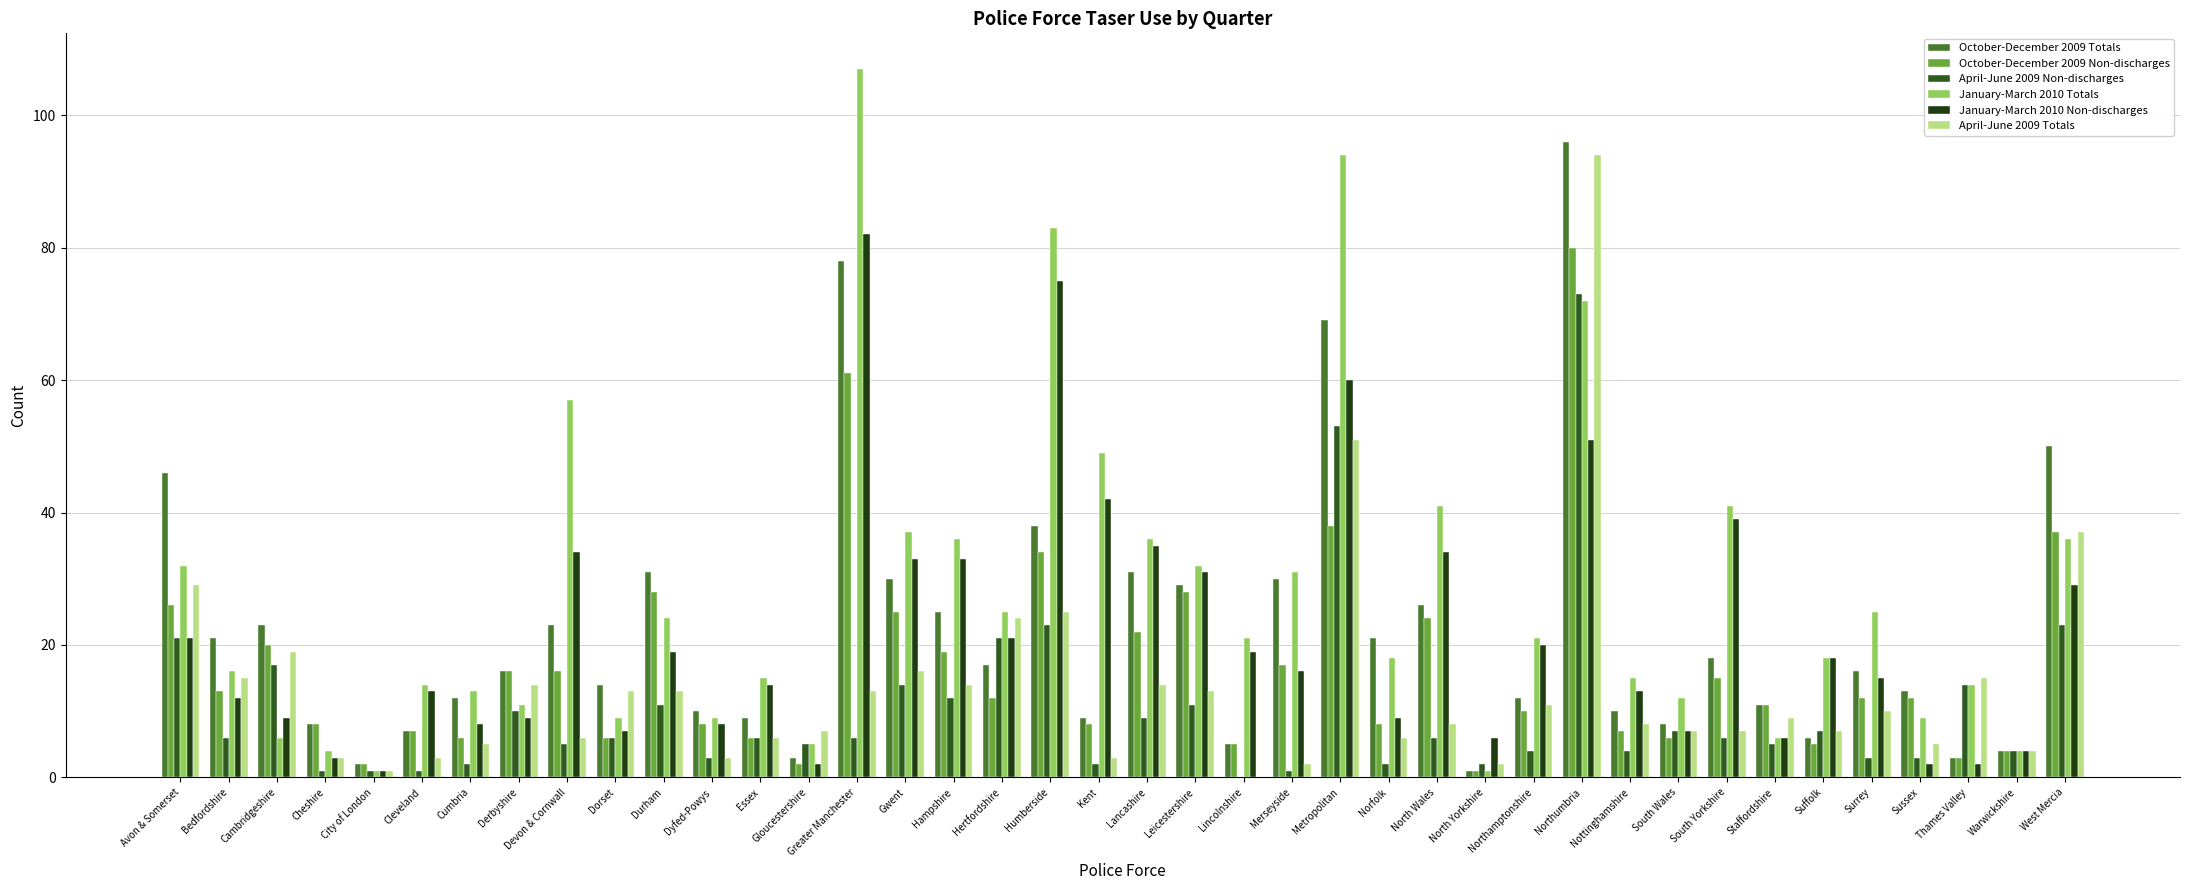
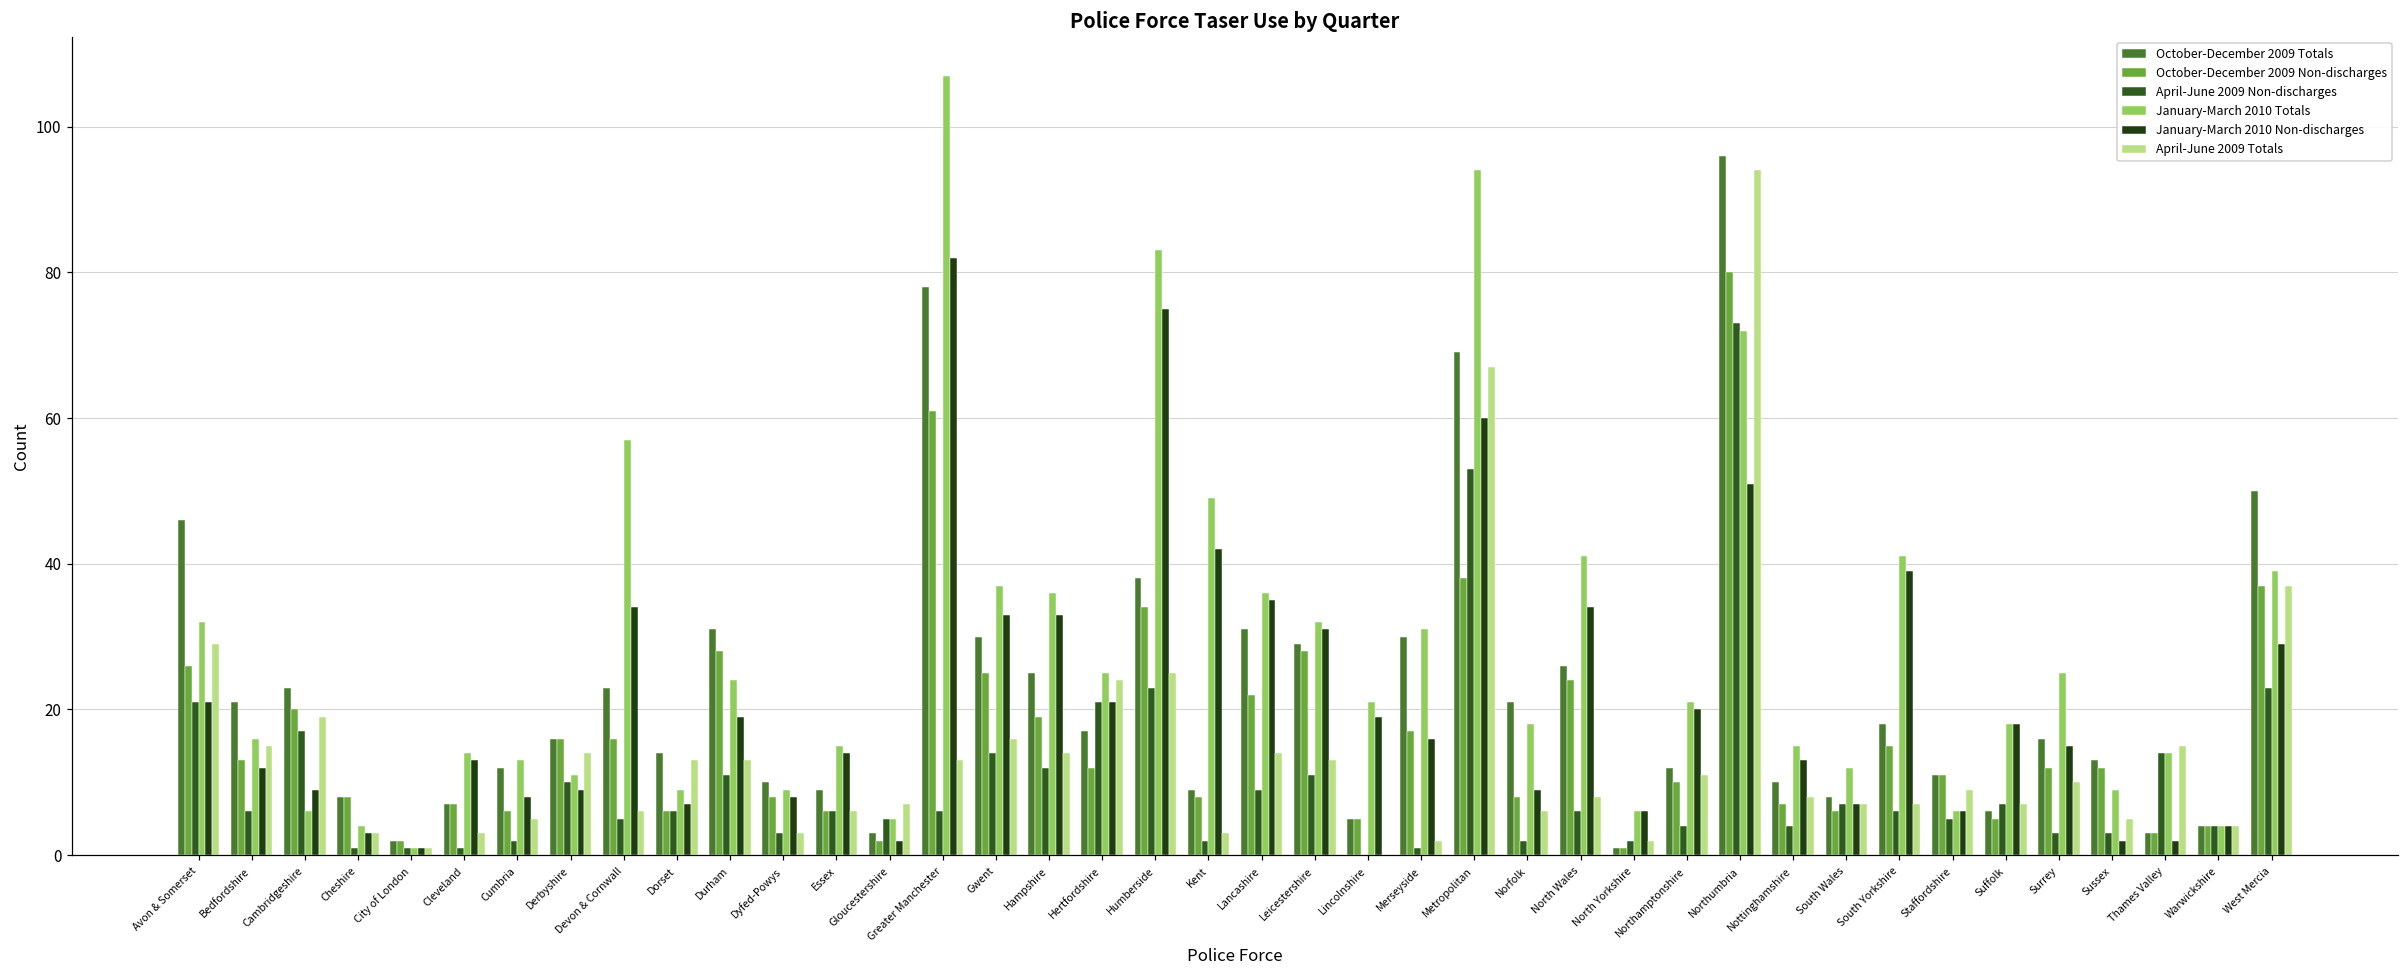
  {
    "January-March 2010 Totals": {
      "Avon & Somerset": 32,
      "Bedfordshire": 16,
      "Cambridgeshire": 6,
      "Cheshire": 4,
      "City of London": 1,
      "Cleveland": 14,
      "Cumbria": 13,
      "Derbyshire": 11,
      "Devon & Cornwall": 57,
      "Dorset": 9,
      "Durham": 24,
      "Dyfed-Powys": 9,
      "Essex": 15,
      "Gloucestershire": 5,
      "Greater Manchester": 107,
      "Gwent": 37,
      "Hampshire": 36,
      "Hertfordshire": 25,
      "Humberside": 83,
      "Kent": 49,
      "Lancashire": 36,
      "Leicestershire": 32,
      "Lincolnshire": 21,
      "Merseyside": 31,
      "Metropolitan": 94,
      "Norfolk": 18,
      "North Wales": 41,
-     "North Yorkshire": 1,
+     "North Yorkshire": 6,
      "Northamptonshire": 21,
      "Northumbria": 72,
      "Nottinghamshire": 15,
      "South Wales": 12,
      "South Yorkshire": 41,
      "Staffordshire": 6,
      "Suffolk": 18,
      "Surrey": 25,
      "Sussex": 9,
      "Thames Valley": 14,
      "Warwickshire": 4,
-     "West Mercia": 36
+     "West Mercia": 39
    },
    "April-June 2009 Totals": {
      "Avon & Somerset": 29,
      "Bedfordshire": 15,
      "Cambridgeshire": 19,
      "Cheshire": 3,
      "City of London": 1,
      "Cleveland": 3,
      "Cumbria": 5,
      "Derbyshire": 14,
      "Devon & Cornwall": 6,
      "Dorset": 13,
      "Durham": 13,
      "Dyfed-Powys": 3,
      "Essex": 6,
      "Gloucestershire": 7,
      "Greater Manchester": 13,
      "Gwent": 16,
      "Hampshire": 14,
      "Hertfordshire": 24,
      "Humberside": 25,
      "Kent": 3,
      "Lancashire": 14,
      "Leicestershire": 13,
      "Lincolnshire": 0,
      "Merseyside": 2,
-     "Metropolitan": 51,
+     "Metropolitan": 67,
      "Norfolk": 6,
      "North Wales": 8,
      "North Yorkshire": 2,
      "Northamptonshire": 11,
      "Northumbria": 94,
      "Nottinghamshire": 8,
      "South Wales": 7,
      "South Yorkshire": 7,
      "Staffordshire": 9,
      "Suffolk": 7,
      "Surrey": 10,
      "Sussex": 5,
      "Thames Valley": 15,
      "Warwickshire": 4,
      "West Mercia": 37
    }
  }
